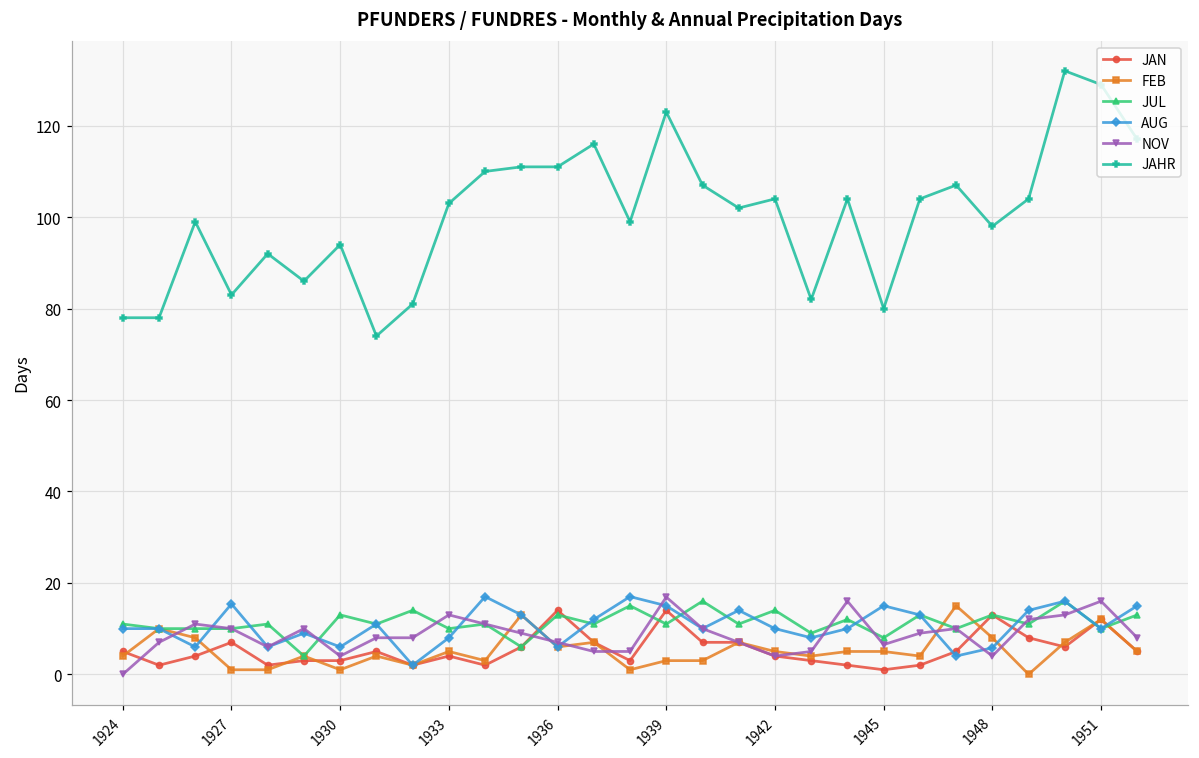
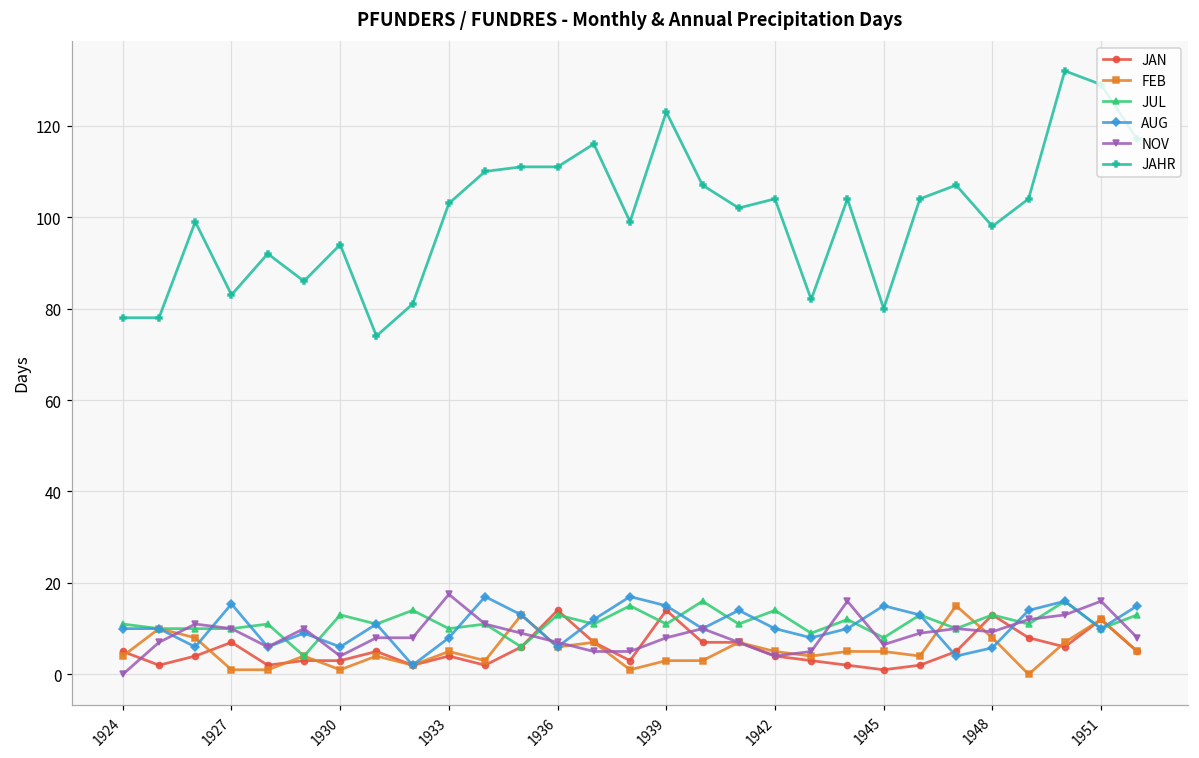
  {
    "AUG": {
      "1924": 10,
      "1927": 15,
      "1930": 6,
      "1933": 8,
      "1939": 15,
      "1942": 10,
      "1945": 15,
      "1948": 6
    },
    "NOV": {
      "1924": 0,
      "1930": 4,
-     "1933": 13,
+     "1933": 18,
      "1936": 7,
-     "1939": 17,
+     "1939": 8,
      "1945": 7,
-     "1948": 4,
+     "1948": 9,
      "1951": 16
    }
  }
